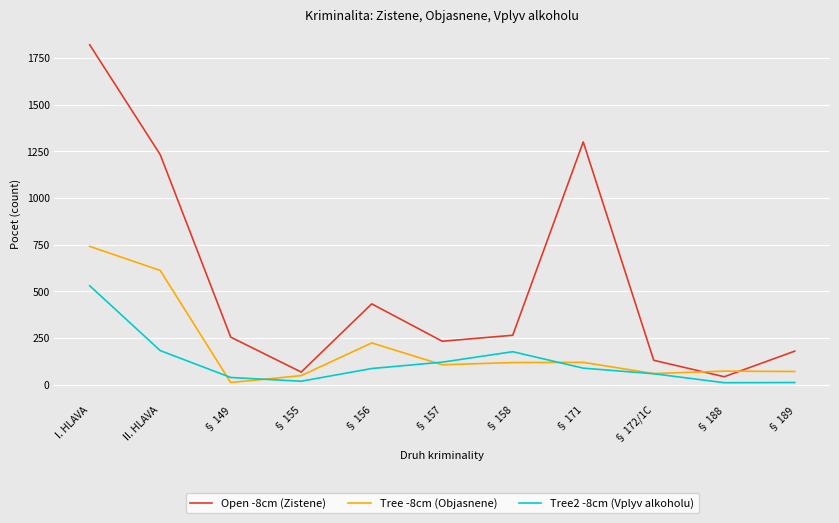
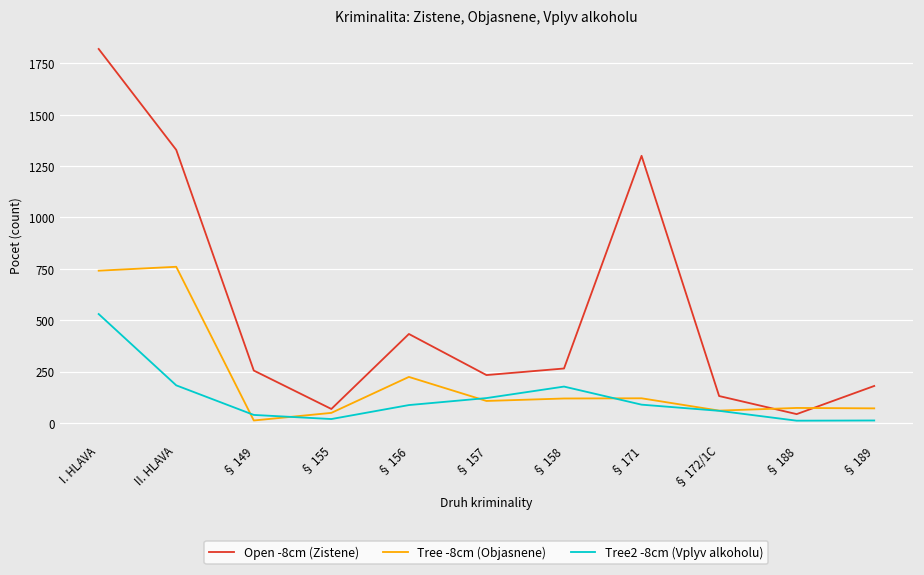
  {
    "Open -8cm (Zistene)": {
      "I. HLAVA": 1820,
-     "II. HLAVA": 1230,
+     "II. HLAVA": 1330,
      "§ 149": 260,
      "§ 155": 70,
      "§ 156": 430,
      "§ 157": 230,
      "§ 158": 270,
      "§ 171": 1300,
      "§ 172/1C": 130,
      "§ 188": 40,
      "§ 189": 180
    },
    "Tree -8cm (Objasnene)": {
      "I. HLAVA": 740,
-     "II. HLAVA": 610,
+     "II. HLAVA": 760,
      "§ 149": 10,
      "§ 155": 50,
      "§ 156": 220,
      "§ 157": 110,
      "§ 158": 120,
      "§ 171": 120,
      "§ 188": 70,
      "§ 189": 70
    },
    "Tree2 -8cm (Vplyv alkoholu)": {
      "I. HLAVA": 530,
      "II. HLAVA": 180,
      "§ 149": 40,
      "§ 155": 20,
      "§ 156": 90,
      "§ 157": 120,
      "§ 158": 180,
      "§ 171": 90,
      "§ 188": 10,
      "§ 189": 10
    }
  }
